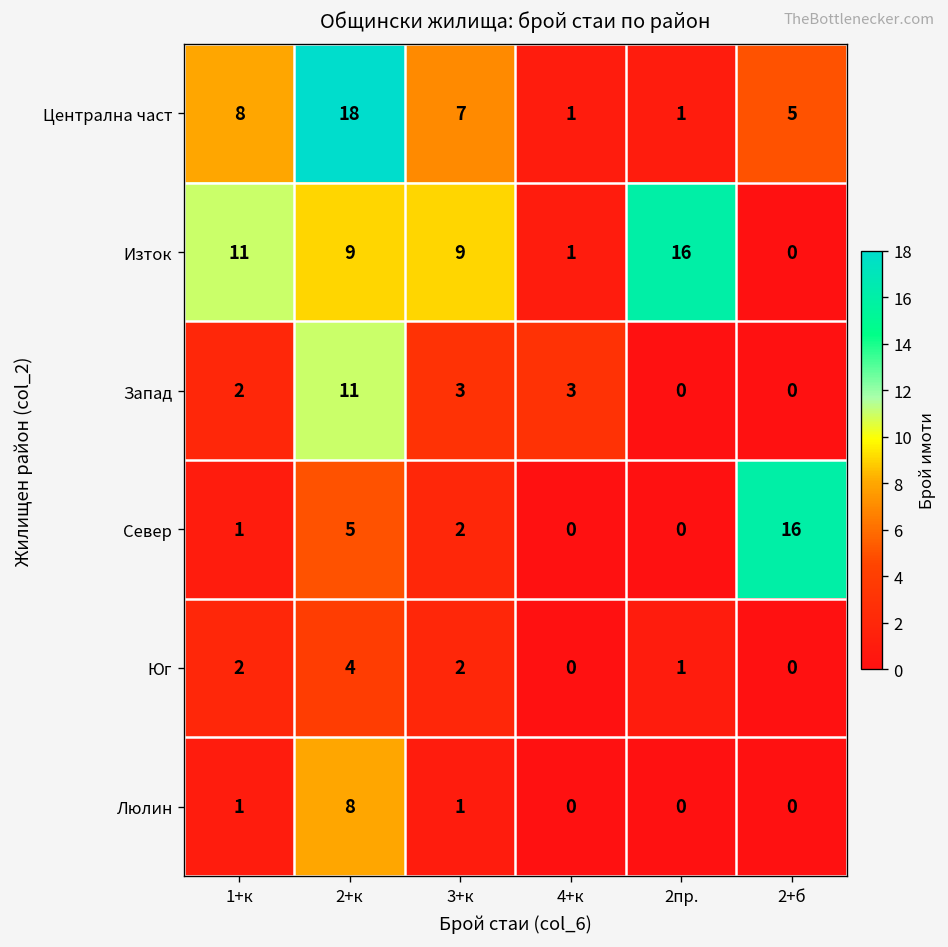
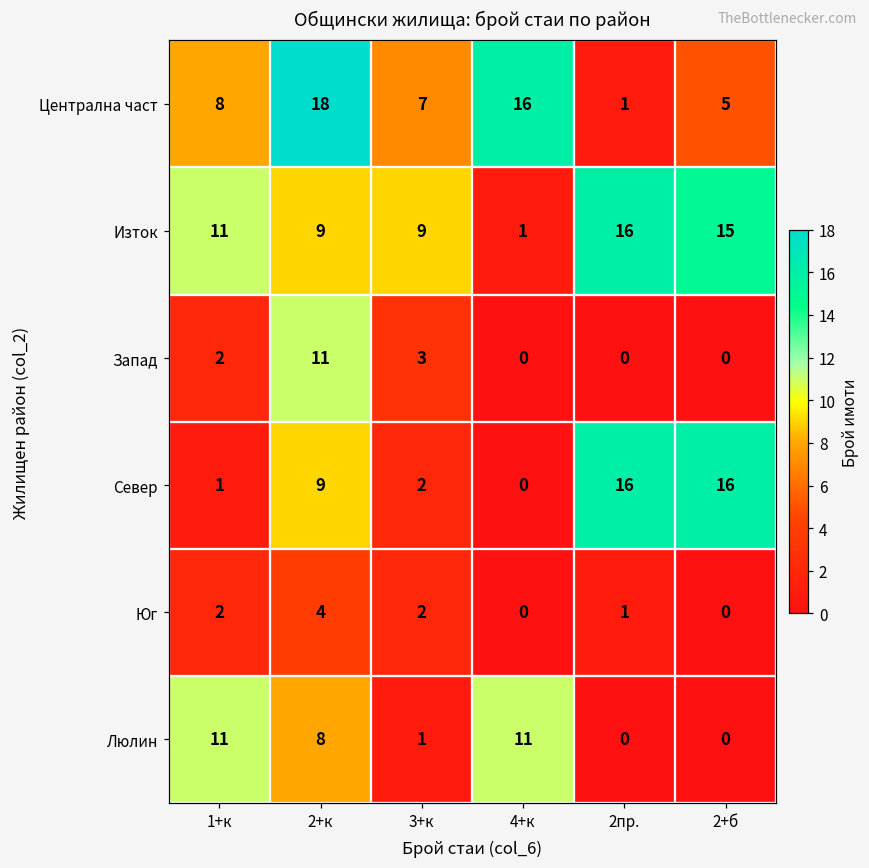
  {
    "Централна част": {
      "1+к": 8,
      "2+к": 18,
      "3+к": 7,
-     "4+к": 1,
+     "4+к": 16,
      "2пр.": 1,
      "2+б": 5
    },
    "Изток": {
      "1+к": 11,
      "2+к": 9,
      "3+к": 9,
      "4+к": 1,
      "2пр.": 16,
-     "2+б": 0
+     "2+б": 15
    },
    "Запад": {
      "1+к": 2,
      "2+к": 11,
      "3+к": 3,
-     "4+к": 3,
+     "4+к": 0,
      "2пр.": 0,
      "2+б": 0
    },
    "Север": {
      "1+к": 1,
-     "2+к": 5,
+     "2+к": 9,
      "3+к": 2,
      "4+к": 0,
-     "2пр.": 0,
+     "2пр.": 16,
      "2+б": 16
    },
    "Юг": {
      "1+к": 2,
      "2+к": 4,
      "3+к": 2,
      "4+к": 0,
      "2пр.": 1,
      "2+б": 0
    },
    "Люлин": {
-     "1+к": 1,
+     "1+к": 11,
      "2+к": 8,
      "3+к": 1,
-     "4+к": 0,
+     "4+к": 11,
      "2пр.": 0,
      "2+б": 0
    }
  }
